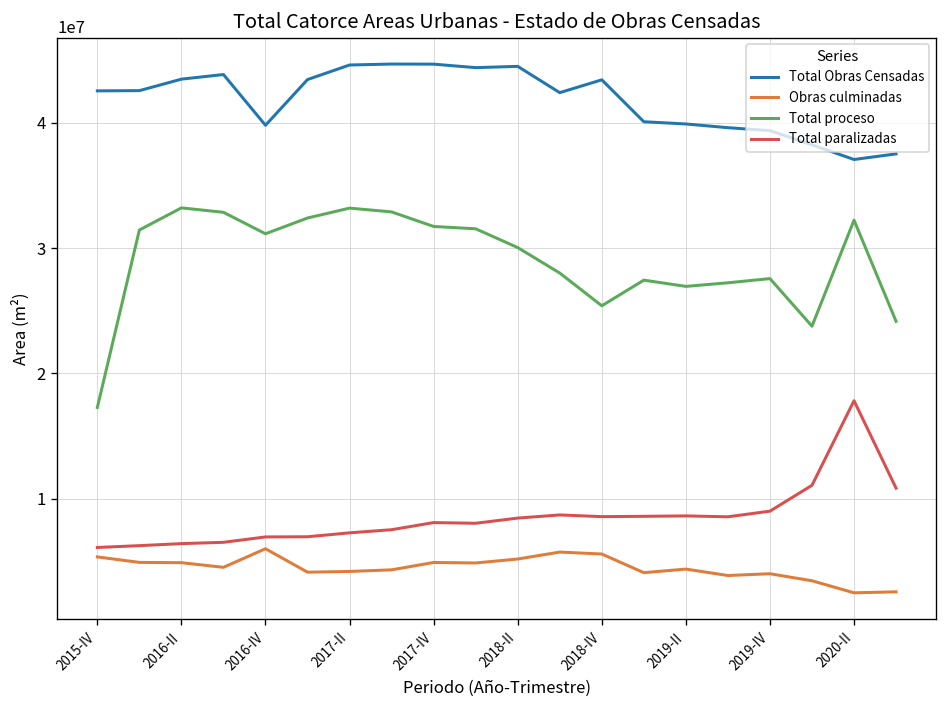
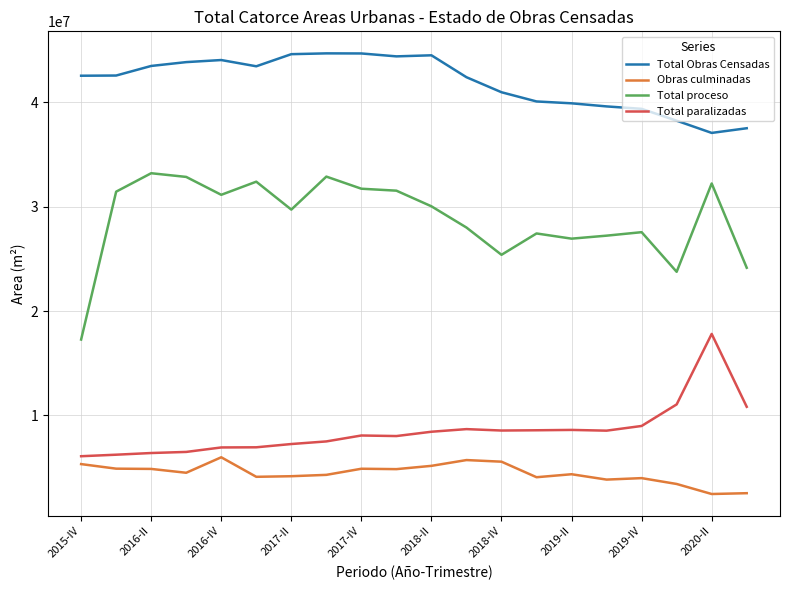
  {
    "Total Obras Censadas": {
      "2015-IV": 42600000,
      "2016-II": 43500000,
-     "2016-IV": 39800000,
+     "2016-IV": 44100000,
      "2017-II": 44600000,
      "2017-IV": 44700000,
      "2018-II": 44500000,
-     "2018-IV": 43400000,
+     "2018-IV": 41000000,
      "2019-II": 39900000,
      "2020-II": 37100000
    },
    "Total proceso": {
      "2015-IV": 17300000,
      "2016-II": 33200000,
      "2016-IV": 31100000,
-     "2017-II": 33200000,
+     "2017-II": 29700000,
      "2017-IV": 31700000,
      "2018-II": 30000000,
      "2018-IV": 25400000,
      "2019-II": 26900000,
      "2019-IV": 27600000,
      "2020-II": 32200000
    }
  }
